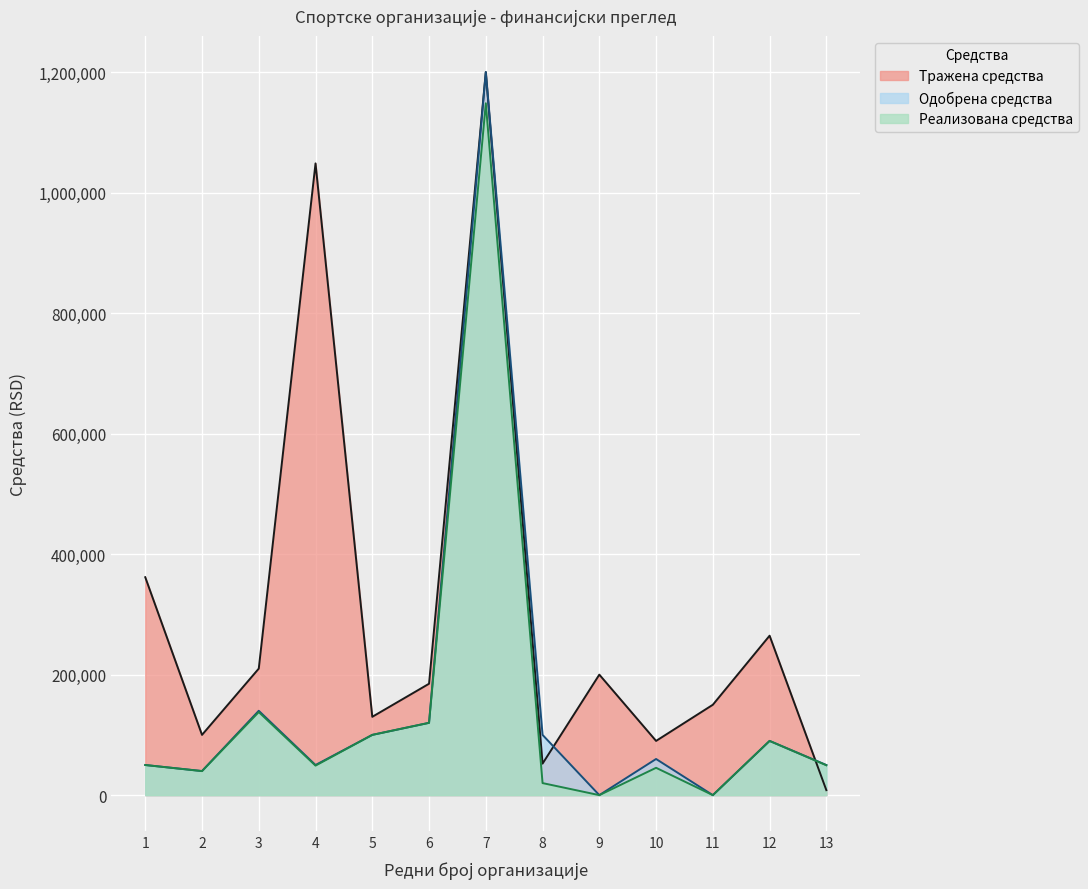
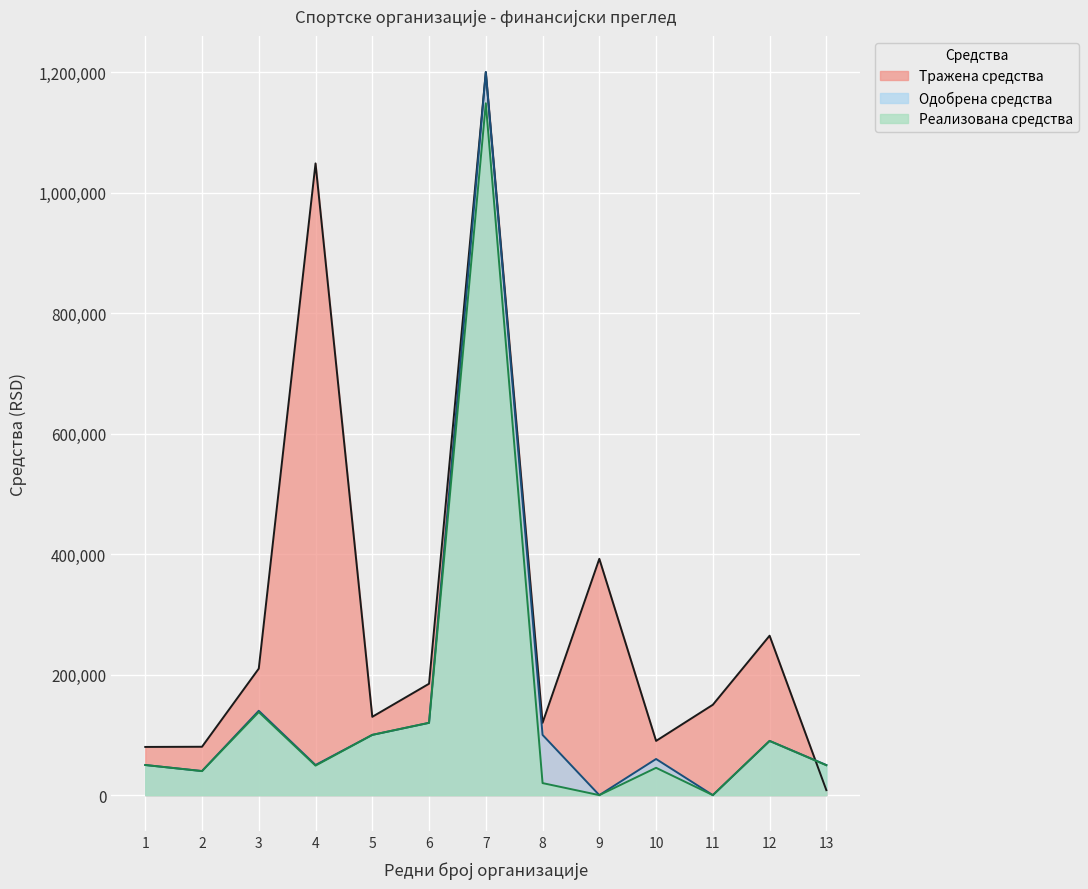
  {
    "Тражена средства": {
-     "1": "360,000",
-     "2": "100,000",
+     "1": "80,000",
+     "2": "80,000",
      "3": "210,000",
      "4": "1,050,000",
      "5": "130,000",
      "6": "180,000",
-     "8": "50,000",
-     "9": "200,000",
+     "8": "120,000",
+     "9": "390,000",
      "10": "90,000",
      "11": "150,000",
      "12": "260,000",
      "13": "10,000"
    }
  }
